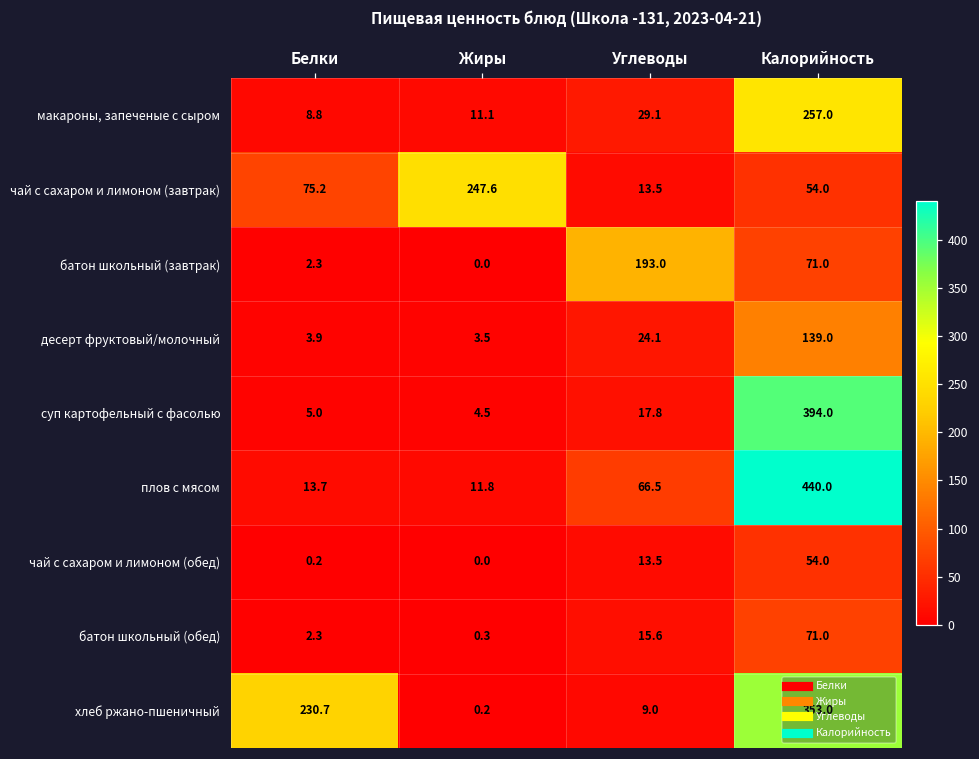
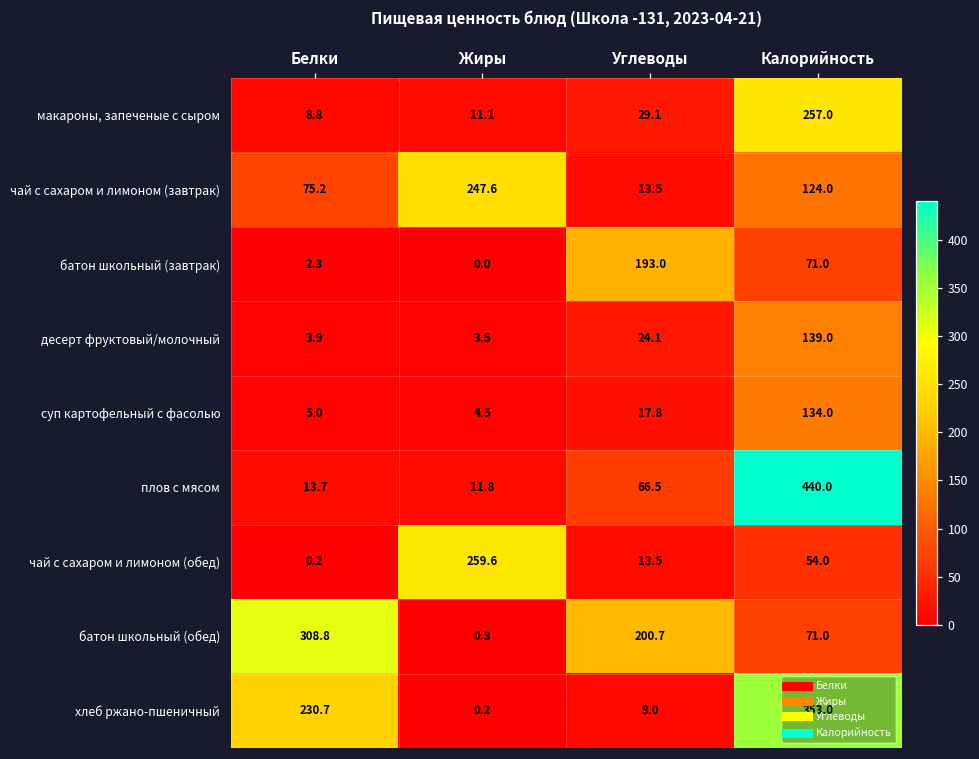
  {
    "макароны, запеченые с сыром": {
      "Белки": 8.8,
      "Жиры": 11.1,
      "Углеводы": 29.1,
      "Калорийность": 257.0
    },
    "чай с сахаром и лимоном (завтрак)": {
      "Белки": 75.2,
      "Жиры": 247.6,
      "Углеводы": 13.5,
-     "Калорийность": 54.0
+     "Калорийность": 124.0
    },
    "батон школьный (завтрак)": {
      "Белки": 2.3,
      "Жиры": 0.0,
      "Углеводы": 193.0,
      "Калорийность": 71.0
    },
    "десерт фруктовый/молочный": {
      "Белки": 3.9,
      "Жиры": 3.5,
      "Углеводы": 24.1,
      "Калорийность": 139.0
    },
    "суп картофельный с фасолью": {
      "Белки": 5.0,
      "Жиры": 4.5,
      "Углеводы": 17.8,
-     "Калорийность": 394.0
+     "Калорийность": 134.0
    },
    "плов с мясом": {
      "Белки": 13.7,
      "Жиры": 11.8,
      "Углеводы": 66.5,
      "Калорийность": 440.0
    },
    "чай с сахаром и лимоном (обед)": {
      "Белки": 0.2,
-     "Жиры": 0.0,
+     "Жиры": 259.6,
      "Углеводы": 13.5,
      "Калорийность": 54.0
    },
    "батон школьный (обед)": {
-     "Белки": 2.3,
+     "Белки": 308.8,
      "Жиры": 0.3,
-     "Углеводы": 15.6,
+     "Углеводы": 200.7,
      "Калорийность": 71.0
    },
    "хлеб ржано-пшеничный": {
      "Белки": 230.7,
      "Жиры": 0.2,
      "Углеводы": 9.0
    }
  }
